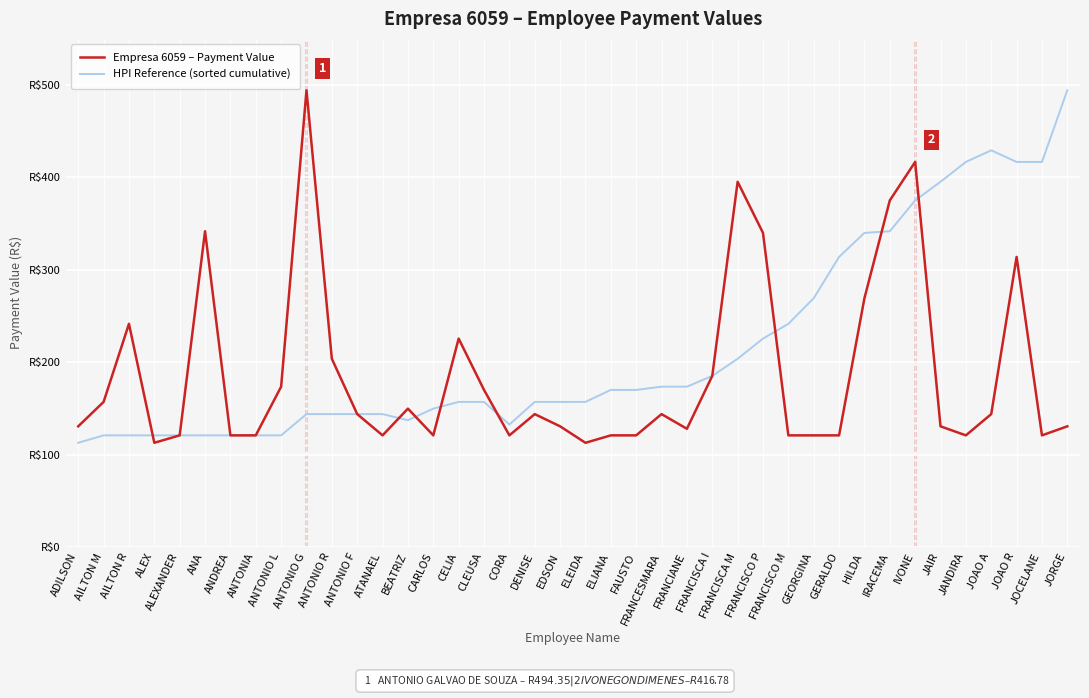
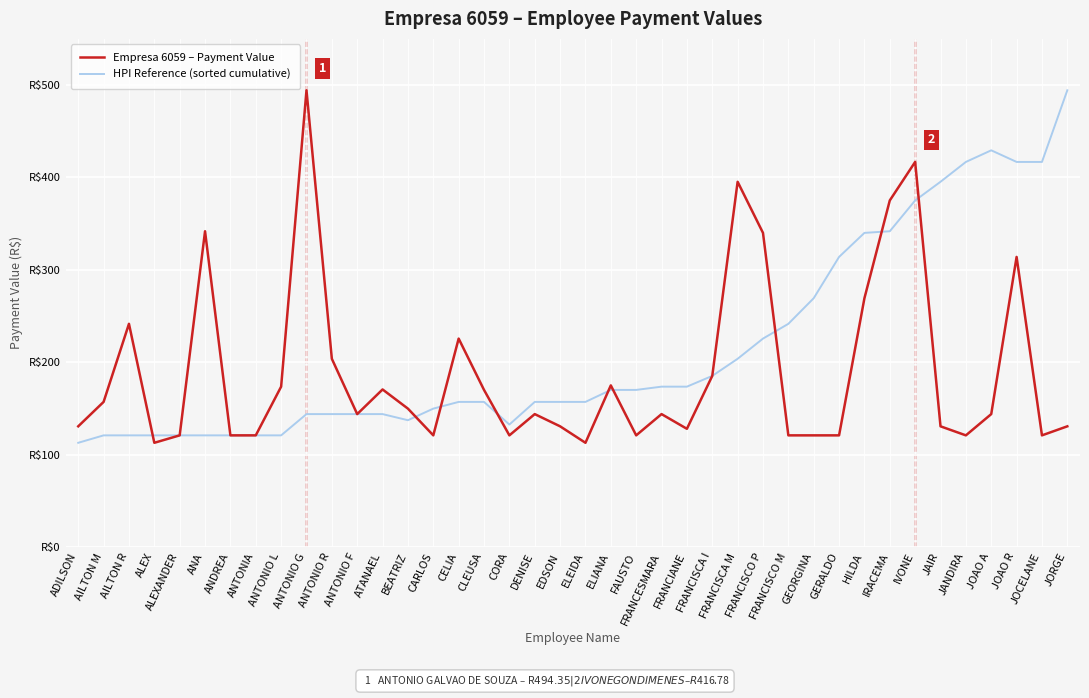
  {
    "Empresa 6059 – Payment Value": {
      "ADILSON": "R$130",
      "AILTON M": "R$160",
      "AILTON R": "R$240",
      "ALEX": "R$110",
      "ANA": "R$340",
      "ANTONIO L": "R$170",
      "ANTONIO R": "R$200",
-     "ATANAEL": "R$120",
+     "ATANAEL": "R$170",
      "BEATRIZ": "R$150",
      "CARLOS": "R$120",
      "CELIA": "R$230",
      "CLEUSA": "R$170",
      "CORA": "R$120",
      "DENISE": "R$140",
      "EDSON": "R$130",
      "ELEIDA": "R$110",
-     "ELIANA": "R$120",
+     "ELIANA": "R$170",
      "FAUSTO": "R$120",
      "FRANCESMARA": "R$140",
      "FRANCIANE": "R$130",
      "FRANCISCA M": "R$400",
      "FRANCISCO P": "R$340",
      "FRANCISCO M": "R$120",
      "GEORGINA": "R$120",
      "GERALDO": "R$120",
      "HILDA": "R$270",
      "IRACEMA": "R$380",
      "JAIR": "R$130",
      "JANDIRA": "R$120",
      "JOAO A": "R$140",
      "JOAO R": "R$310",
      "JOCELANE": "R$120",
      "JORGE": "R$130"
    },
    "HPI Reference (sorted cumulative)": {
      "ADILSON": "R$110",
      "AILTON M": "R$120",
      "AILTON R": "R$120",
      "ALEX": "R$120",
      "ANA": "R$120",
      "ANTONIO L": "R$120",
      "ANTONIO G": "R$140",
      "ANTONIO R": "R$140",
      "ATANAEL": "R$140",
      "BEATRIZ": "R$140",
      "CARLOS": "R$150",
      "CELIA": "R$160",
      "CLEUSA": "R$160",
      "CORA": "R$130",
      "DENISE": "R$160",
      "EDSON": "R$160",
      "ELEIDA": "R$160",
      "ELIANA": "R$170",
      "FAUSTO": "R$170",
      "FRANCESMARA": "R$170",
      "FRANCIANE": "R$170",
      "FRANCISCA M": "R$200",
      "FRANCISCO P": "R$230",
      "FRANCISCO M": "R$240",
      "GEORGINA": "R$270",
      "GERALDO": "R$310",
      "HILDA": "R$340",
      "IRACEMA": "R$340",
      "IVONE": "R$380",
      "JAIR": "R$400",
      "JANDIRA": "R$420",
      "JOAO A": "R$430",
      "JOAO R": "R$420",
      "JOCELANE": "R$420",
      "JORGE": "R$490"
    }
  }
